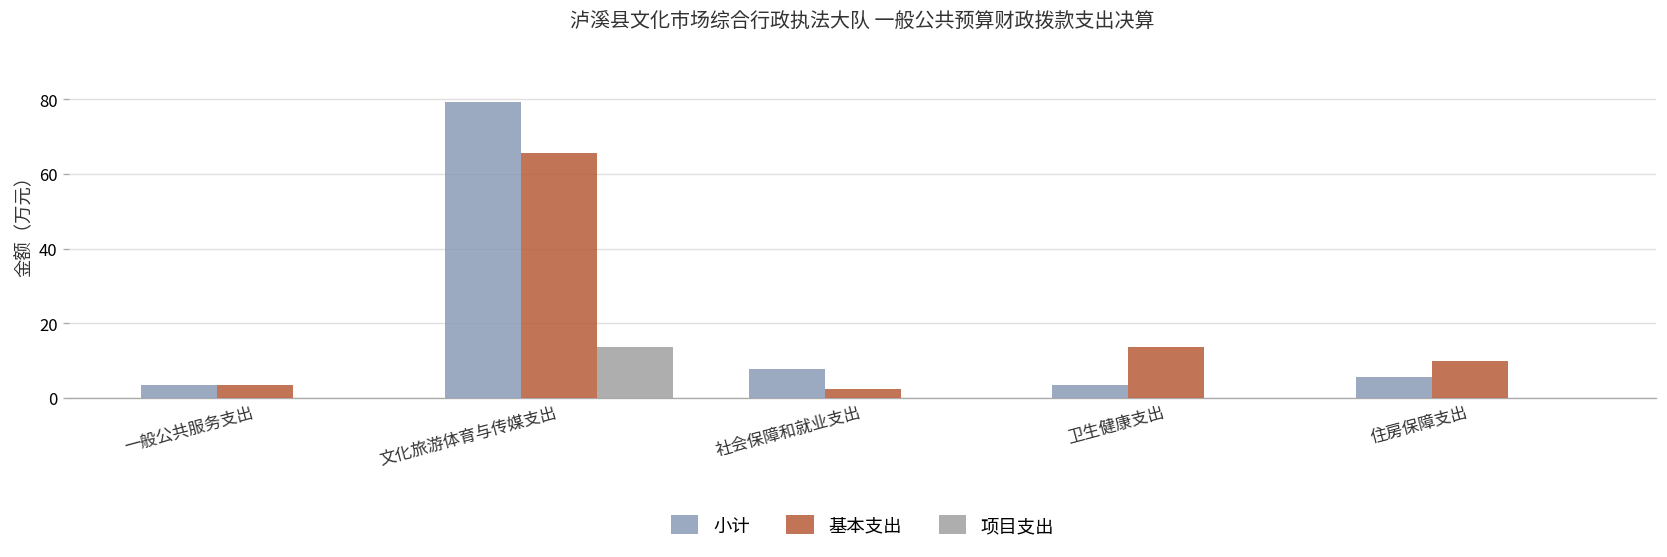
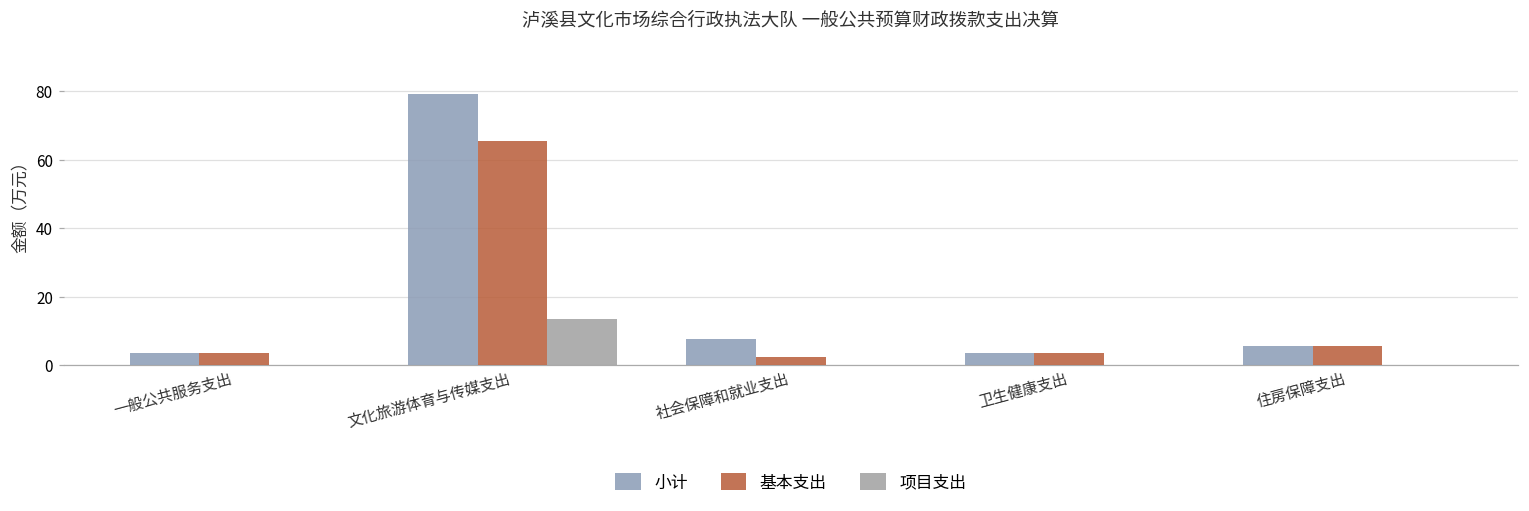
  {
    "基本支出": {
      "一般公共服务支出": 4,
      "文化旅游体育与传媒支出": 66,
      "社会保障和就业支出": 2,
-     "卫生健康支出": 14,
-     "住房保障支出": 10
+     "卫生健康支出": 4,
+     "住房保障支出": 5
    }
  }
